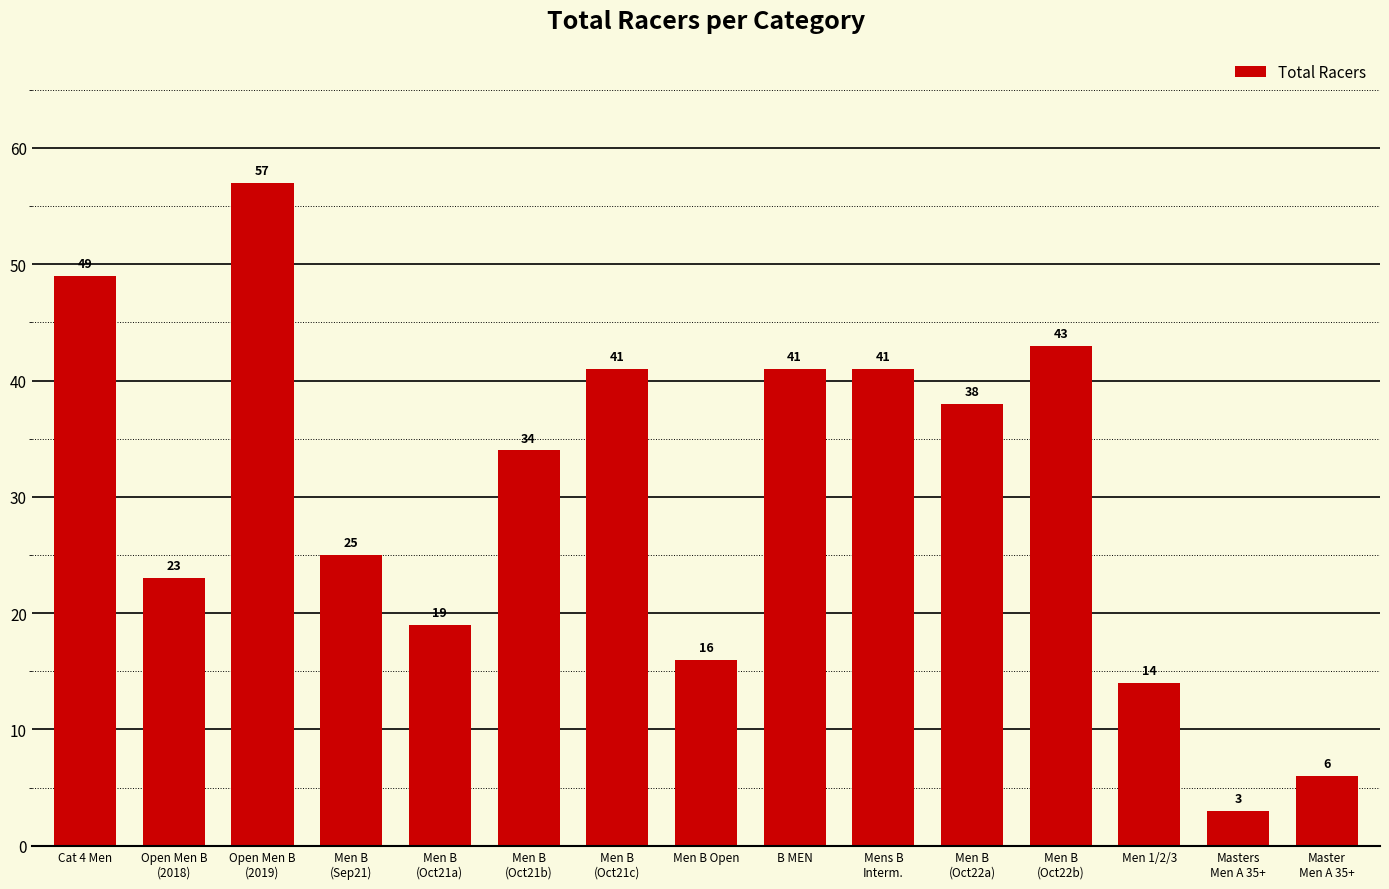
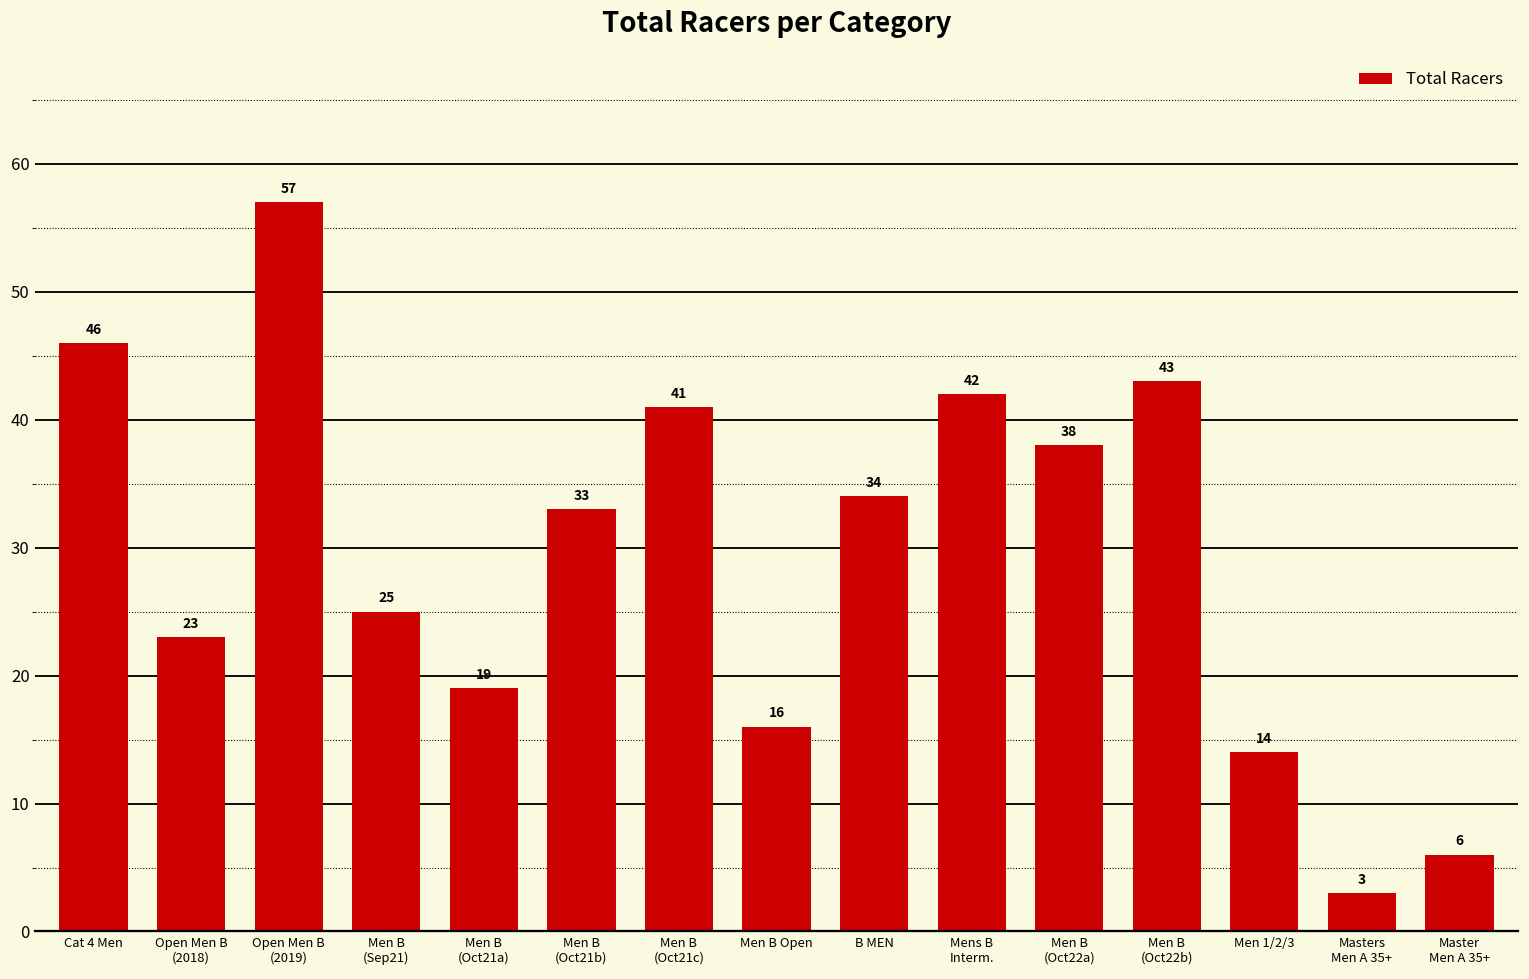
  {
-   "Cat 4 Men": 49,
+   "Cat 4 Men": 46,
    "Open Men B (2018)": 23,
    "Open Men B (2019)": 57,
    "Men B (Sep21)": 25,
    "Men B (Oct21a)": 19,
-   "Men B (Oct21b)": 34,
+   "Men B (Oct21b)": 33,
    "Men B (Oct21c)": 41,
    "Men B Open": 16,
-   "B MEN": 41,
-   "Mens B Interm.": 41,
+   "B MEN": 34,
+   "Mens B Interm.": 42,
    "Men B (Oct22a)": 38,
    "Men B (Oct22b)": 43,
    "Men 1/2/3": 14,
    "Masters Men A 35+": 3,
    "Master Men A 35+": 6
  }
